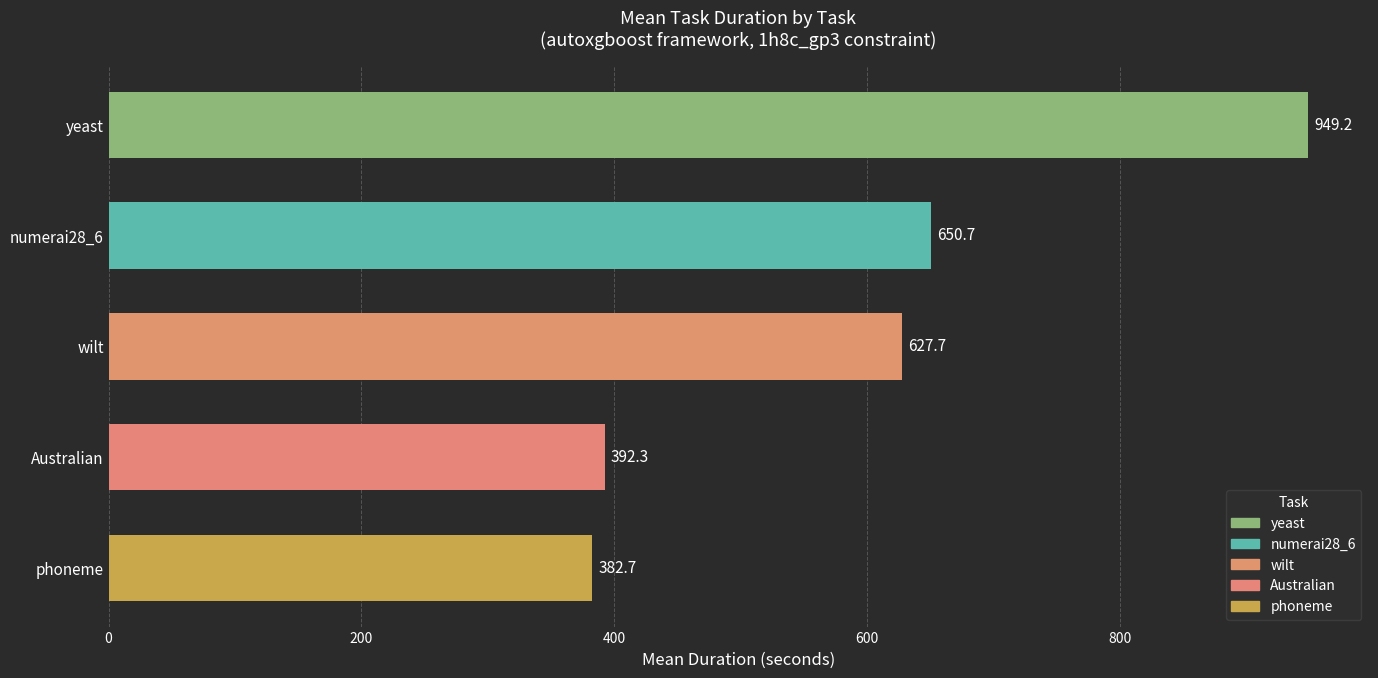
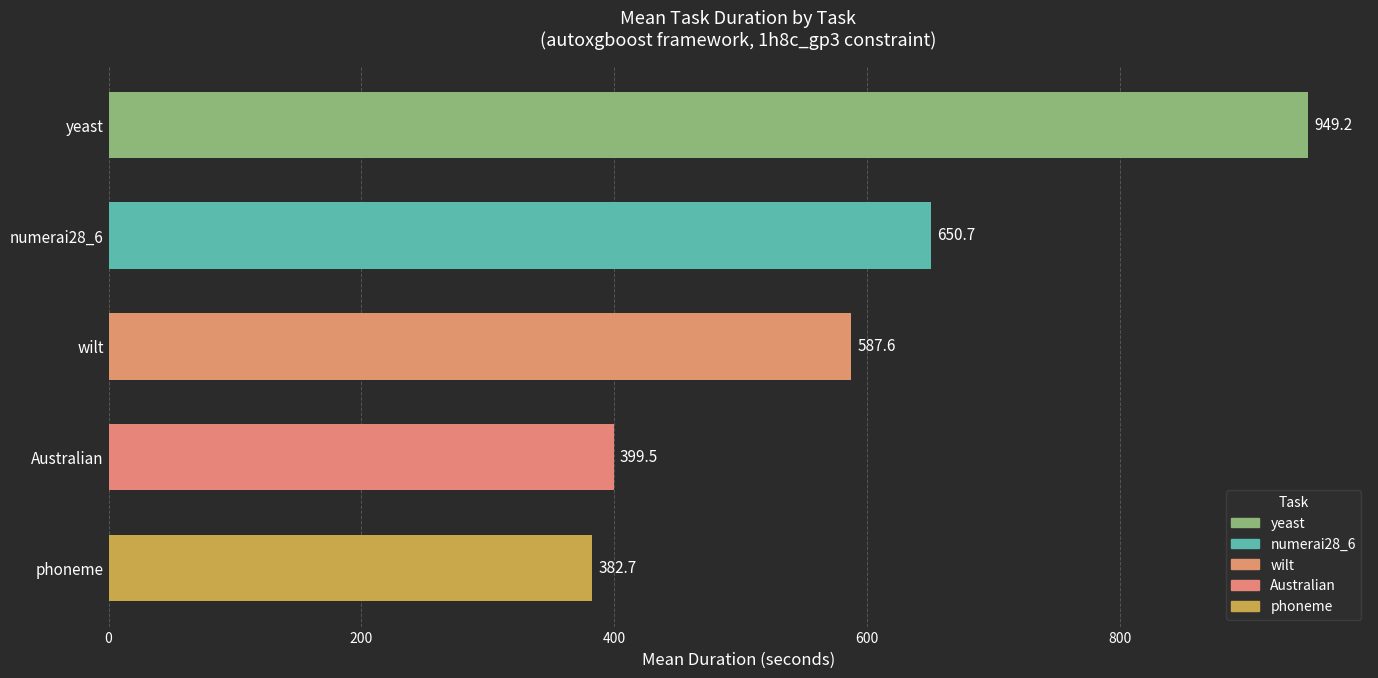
  {
    "yeast": 949.2,
    "numerai28_6": 650.7,
-   "wilt": 627.7,
-   "Australian": 392.3,
+   "wilt": 587.6,
+   "Australian": 399.5,
    "phoneme": 382.7
  }
